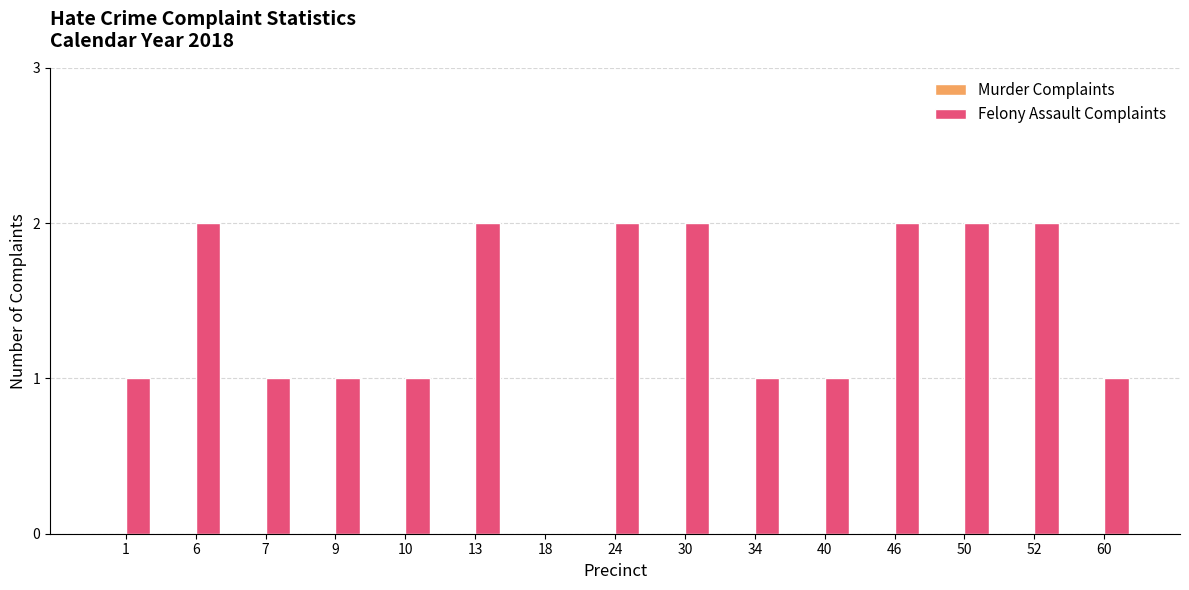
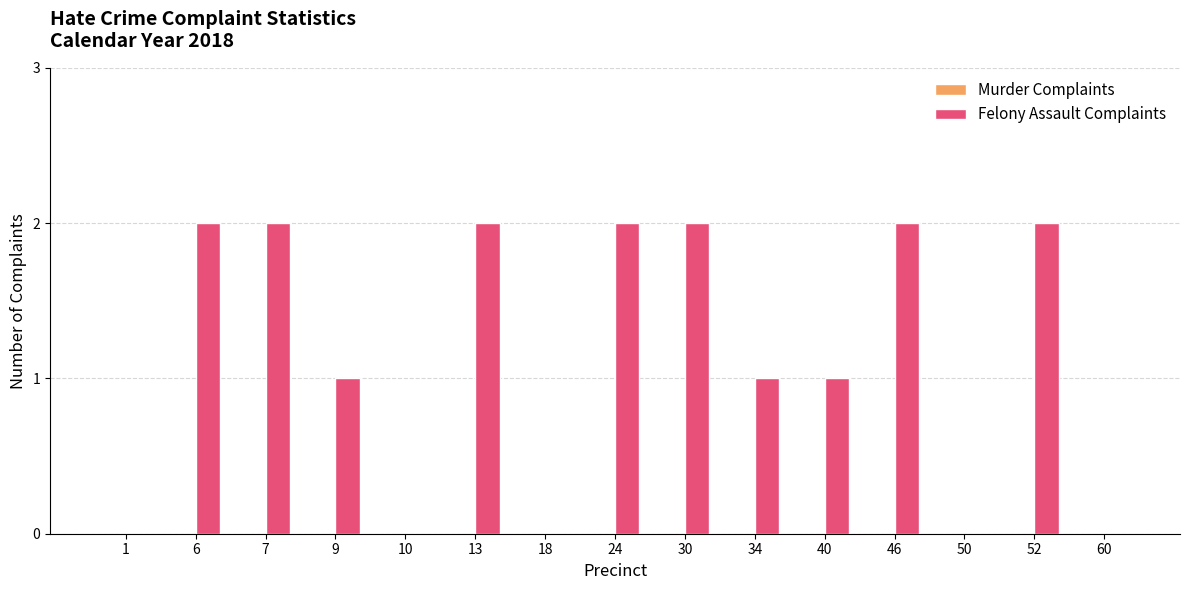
  {
    "Murder Complaints": {
      "1": 0,
      "6": 0,
      "7": 0,
      "9": 0,
      "10": 0,
      "13": 0,
      "18": 0,
      "24": 0,
      "30": 0,
      "34": 0,
      "40": 0,
      "46": 0,
      "50": 0,
      "52": 0,
      "60": 0
    },
    "Felony Assault Complaints": {
-     "1": 1,
+     "1": 0,
      "6": 2,
-     "7": 1,
+     "7": 2,
      "9": 1,
-     "10": 1,
+     "10": 0,
      "13": 2,
      "18": 0,
      "24": 2,
      "30": 2,
      "34": 1,
      "40": 1,
      "46": 2,
-     "50": 2,
+     "50": 0,
      "52": 2,
-     "60": 1
+     "60": 0
    }
  }
